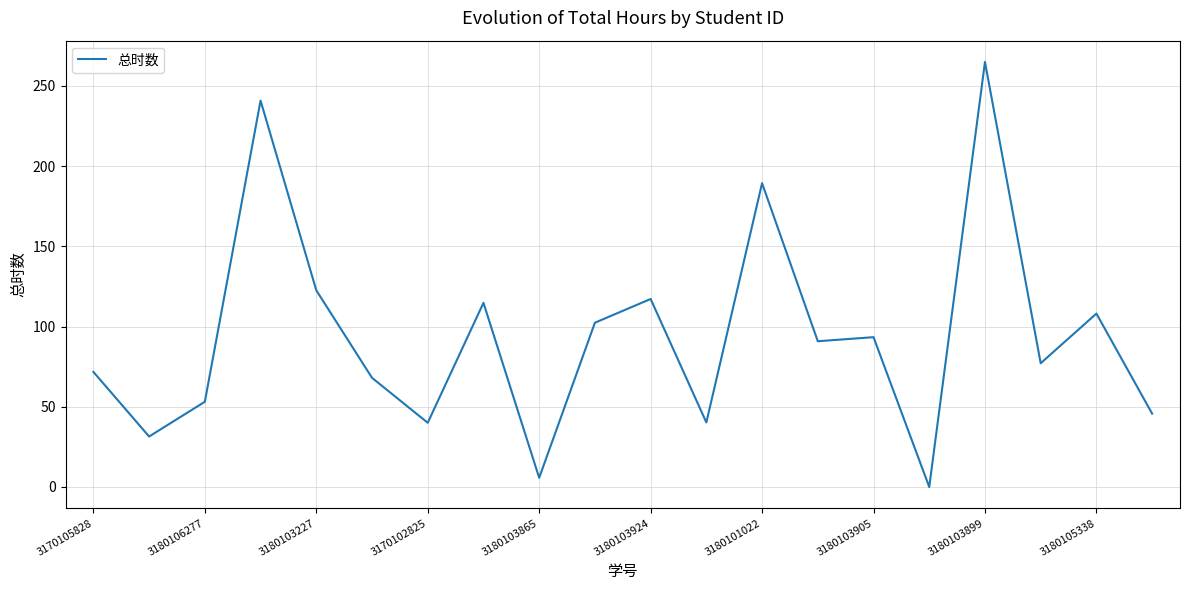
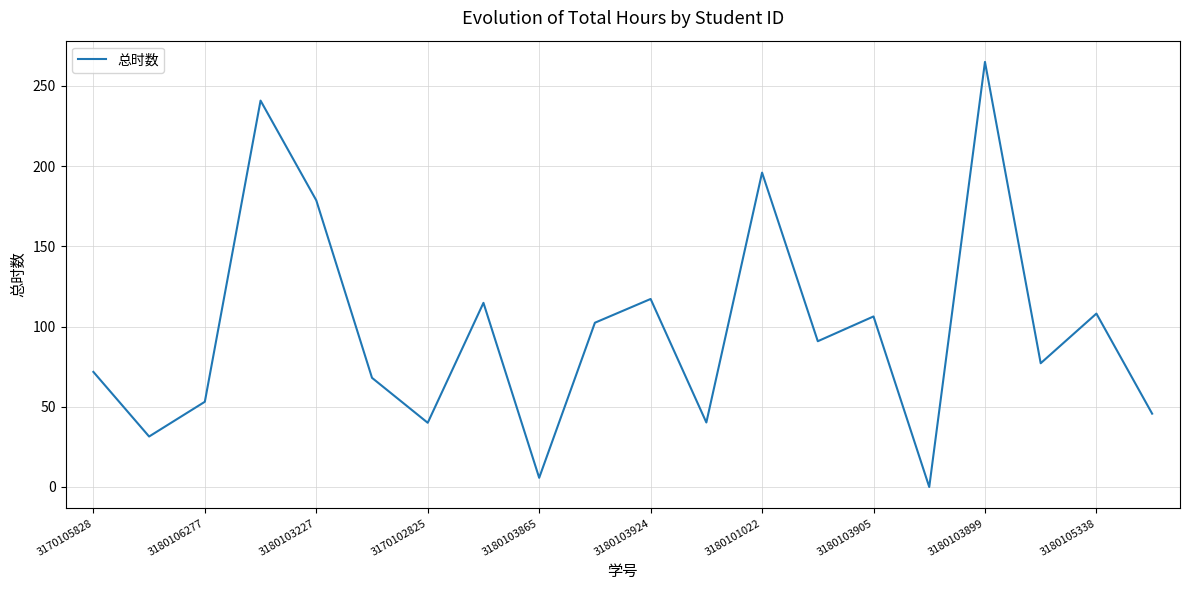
  {
    "3170105828": 72,
    "3180106277": 53,
-   "3180103227": 123,
+   "3180103227": 179,
    "3170102825": 40,
    "3180103865": 6,
    "3180103924": 117,
-   "3180101022": 189,
-   "3180103905": 93,
+   "3180101022": 196,
+   "3180103905": 106,
    "3180103899": 265,
    "3180105338": 108
  }
